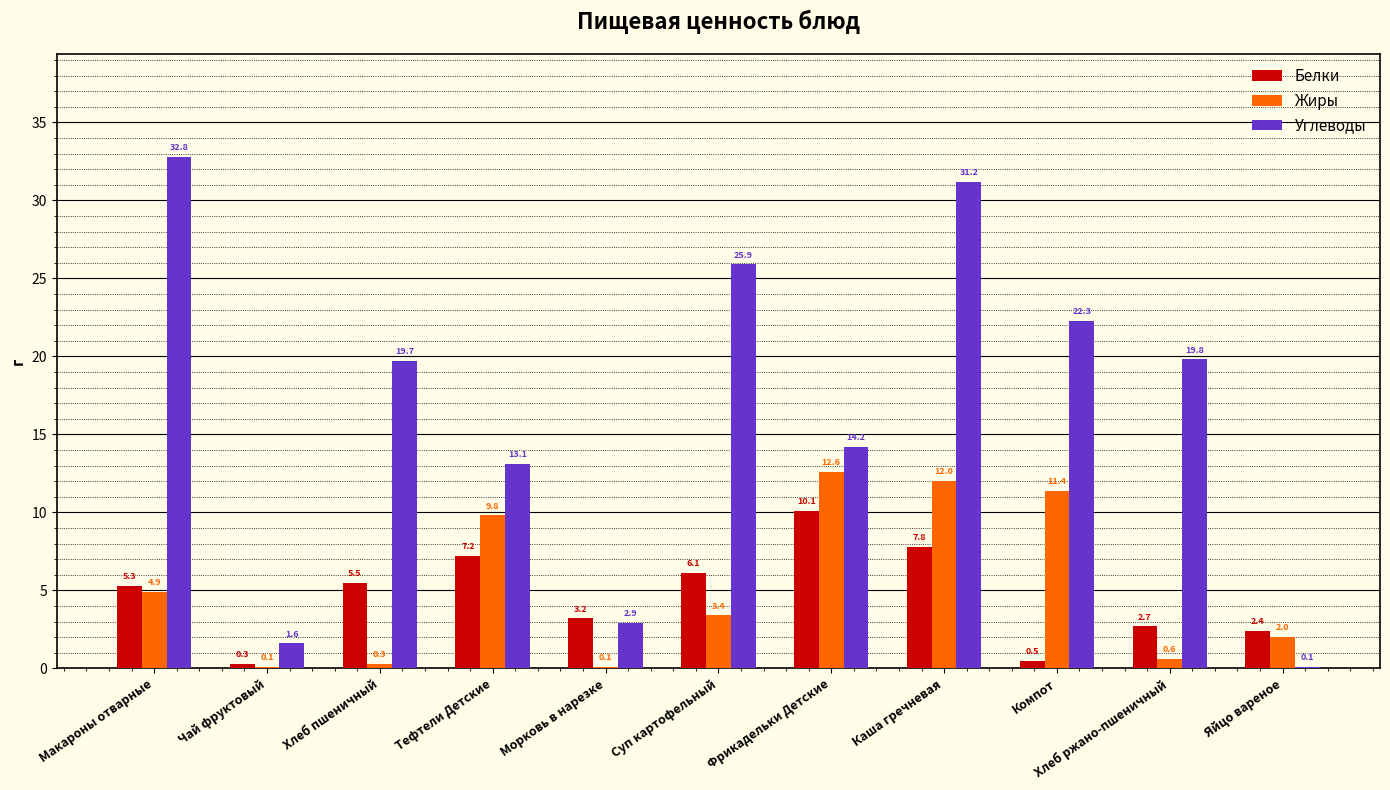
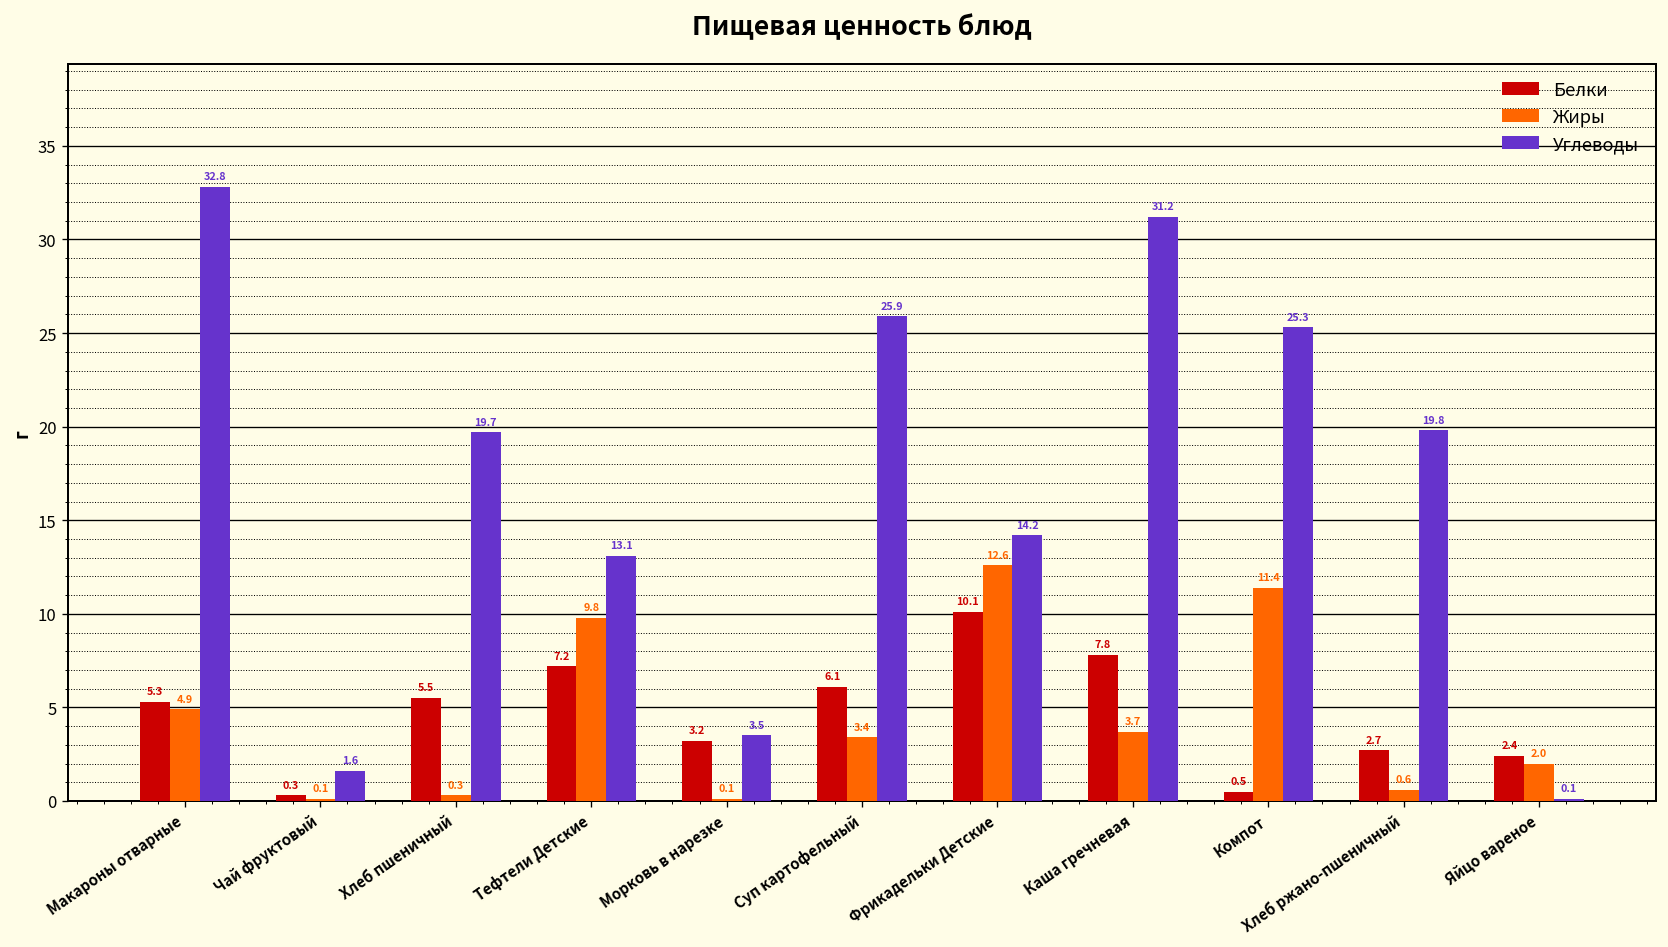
  {
    "Белки": {
      "Макароны отварные": 5.3,
      "Чай фруктовый": 0.3,
      "Хлеб пшеничный": 5.5,
      "Тефтели Детские": 7.2,
      "Морковь в нарезке": 3.2,
      "Суп картофельный": 6.1,
      "Фрикадельки Детские": 10.1,
      "Каша гречневая": 7.8,
      "Компот": 0.5,
      "Хлеб ржано-пшеничный": 2.7,
      "Яйцо вареное": 2.4
    },
    "Жиры": {
      "Макароны отварные": 4.9,
      "Чай фруктовый": 0.1,
      "Хлеб пшеничный": 0.3,
      "Тефтели Детские": 9.8,
      "Морковь в нарезке": 0.1,
      "Суп картофельный": 3.4,
      "Фрикадельки Детские": 12.6,
-     "Каша гречневая": 12.0,
+     "Каша гречневая": 3.7,
      "Компот": 11.4,
      "Хлеб ржано-пшеничный": 0.6,
      "Яйцо вареное": 2.0
    },
    "Углеводы": {
      "Макароны отварные": 32.8,
      "Чай фруктовый": 1.6,
      "Хлеб пшеничный": 19.7,
      "Тефтели Детские": 13.1,
-     "Морковь в нарезке": 2.9,
+     "Морковь в нарезке": 3.5,
      "Суп картофельный": 25.9,
      "Фрикадельки Детские": 14.2,
      "Каша гречневая": 31.2,
-     "Компот": 22.3,
+     "Компот": 25.3,
      "Хлеб ржано-пшеничный": 19.8,
      "Яйцо вареное": 0.1
    }
  }
